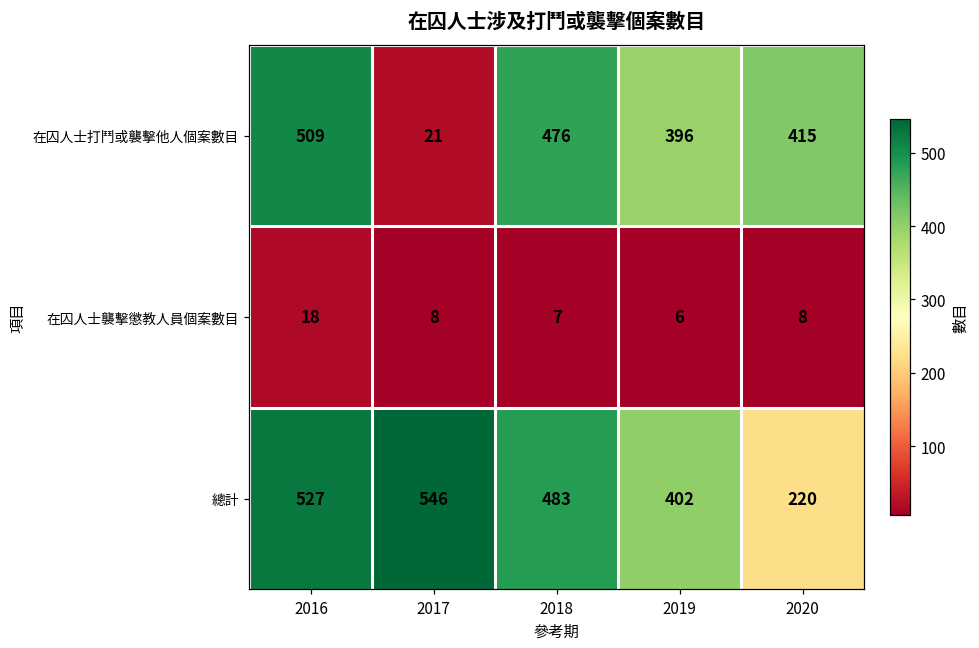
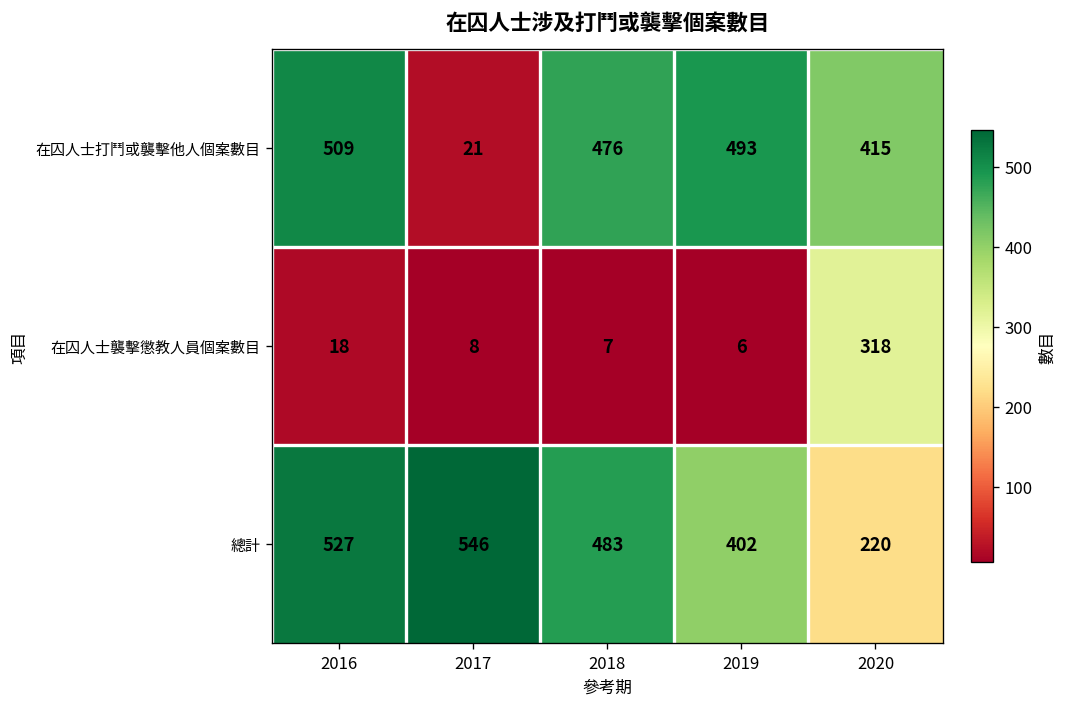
  {
    "在囚人士打鬥或襲擊他人個案數目": {
      "2016": 509,
      "2017": 21,
      "2018": 476,
-     "2019": 396,
+     "2019": 493,
      "2020": 415
    },
    "在囚人士襲擊懲教人員個案數目": {
      "2016": 18,
      "2017": 8,
      "2018": 7,
      "2019": 6,
-     "2020": 8
+     "2020": 318
    },
    "總計": {
      "2016": 527,
      "2017": 546,
      "2018": 483,
      "2019": 402,
      "2020": 220
    }
  }
